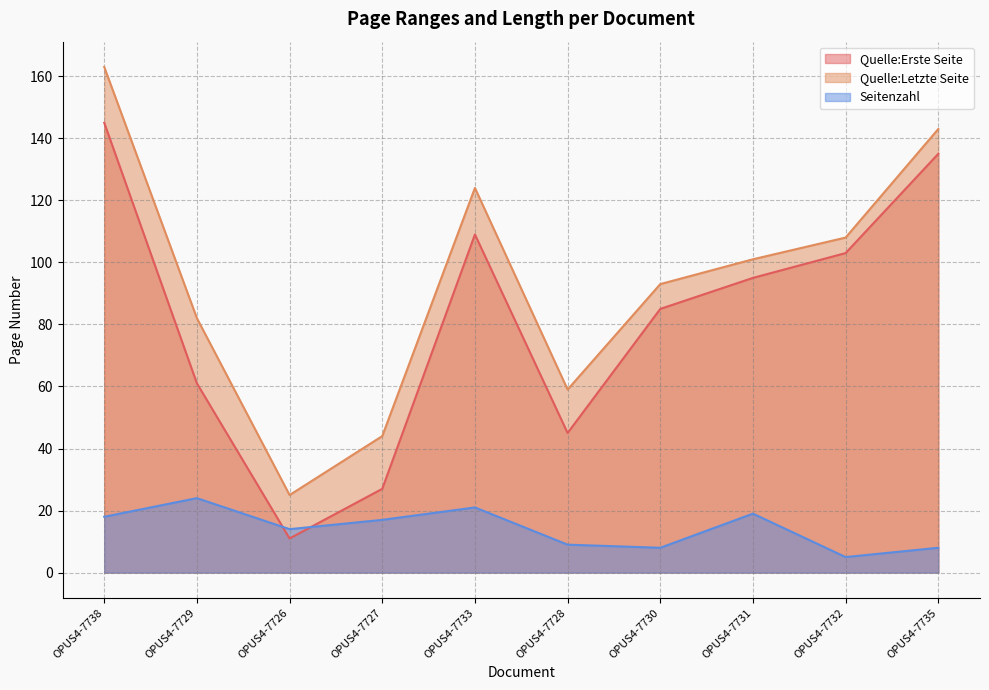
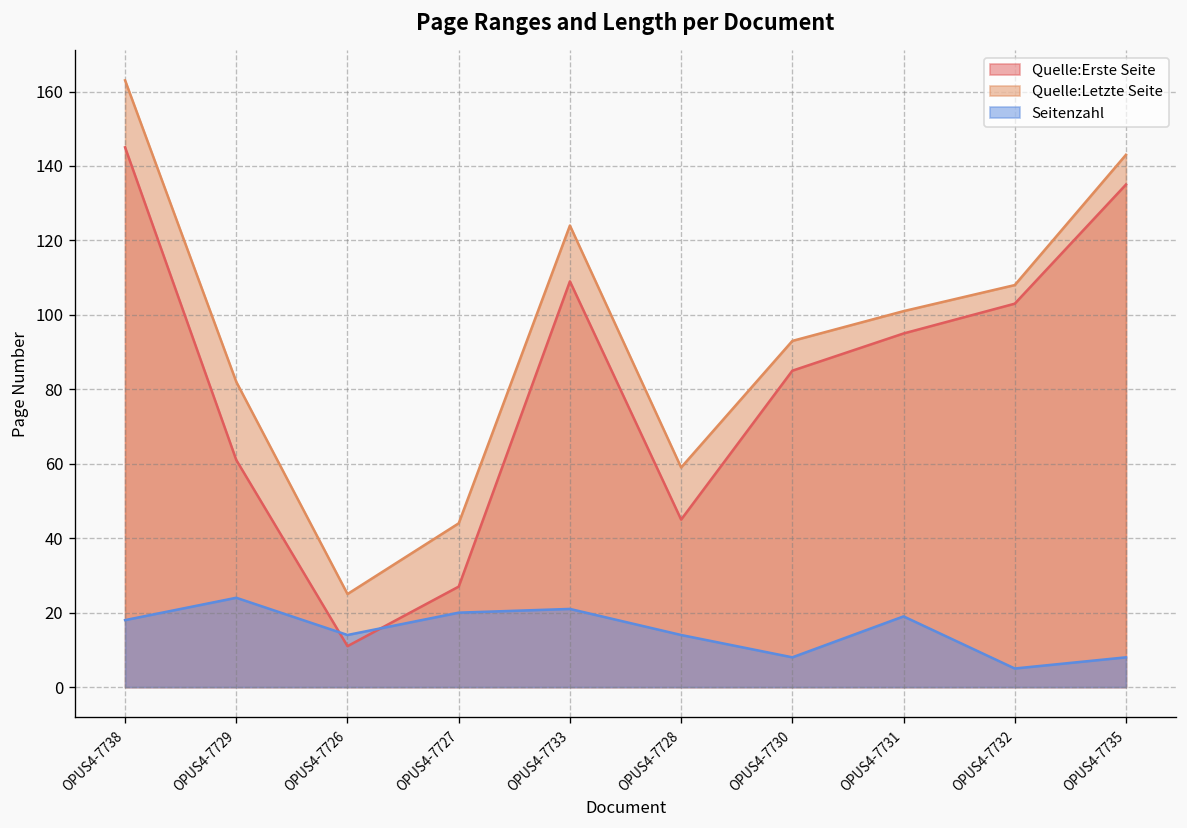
  {
    "Seitenzahl": {
      "OPUS4-7738": 18,
      "OPUS4-7729": 24,
      "OPUS4-7726": 14,
-     "OPUS4-7727": 17,
+     "OPUS4-7727": 20,
      "OPUS4-7733": 21,
-     "OPUS4-7728": 9,
+     "OPUS4-7728": 14,
      "OPUS4-7730": 8,
      "OPUS4-7731": 19,
      "OPUS4-7732": 5,
      "OPUS4-7735": 8
    }
  }
